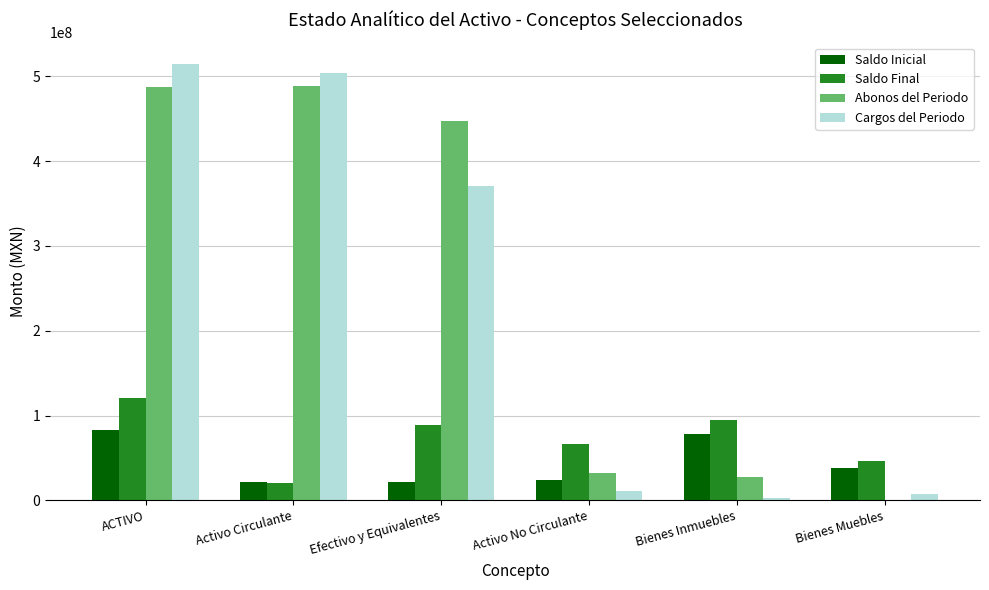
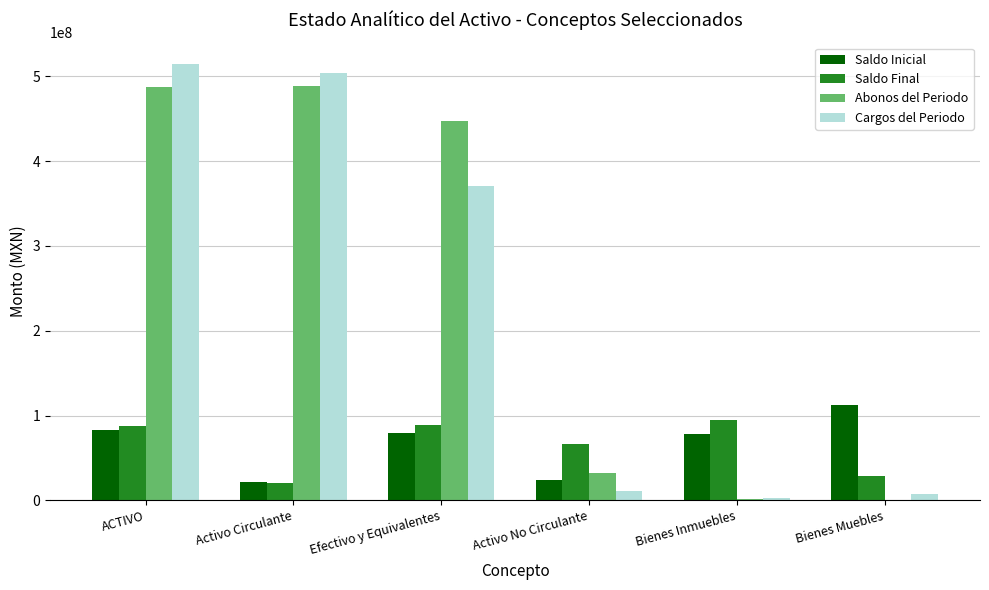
  {
    "Saldo Inicial": {
      "ACTIVO": 80000000,
      "Activo Circulante": 20000000,
-     "Efectivo y Equivalentes": 20000000,
+     "Efectivo y Equivalentes": 80000000,
      "Activo No Circulante": 20000000,
      "Bienes Inmuebles": 80000000,
-     "Bienes Muebles": 40000000
+     "Bienes Muebles": 110000000
    },
    "Saldo Final": {
-     "ACTIVO": 120000000,
+     "ACTIVO": 90000000,
      "Activo Circulante": 20000000,
      "Efectivo y Equivalentes": 90000000,
      "Activo No Circulante": 70000000,
      "Bienes Inmuebles": 90000000,
-     "Bienes Muebles": 50000000
+     "Bienes Muebles": 30000000
    },
    "Abonos del Periodo": {
      "ACTIVO": 490000000,
      "Activo Circulante": 490000000,
      "Efectivo y Equivalentes": 450000000,
      "Activo No Circulante": 30000000,
-     "Bienes Inmuebles": 30000000
+     "Bienes Inmuebles": 0
    },
    "Cargos del Periodo": {
      "ACTIVO": 510000000,
      "Activo Circulante": 500000000,
      "Efectivo y Equivalentes": 370000000,
      "Activo No Circulante": 10000000,
      "Bienes Muebles": 10000000
    }
  }
